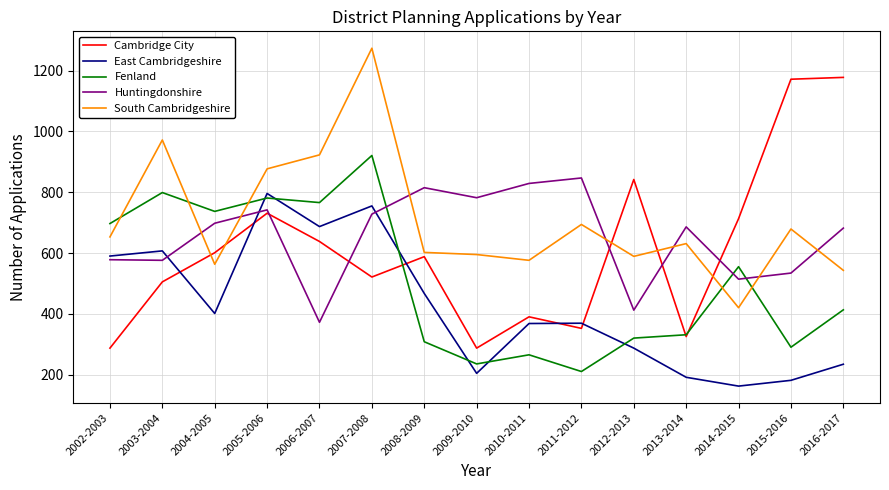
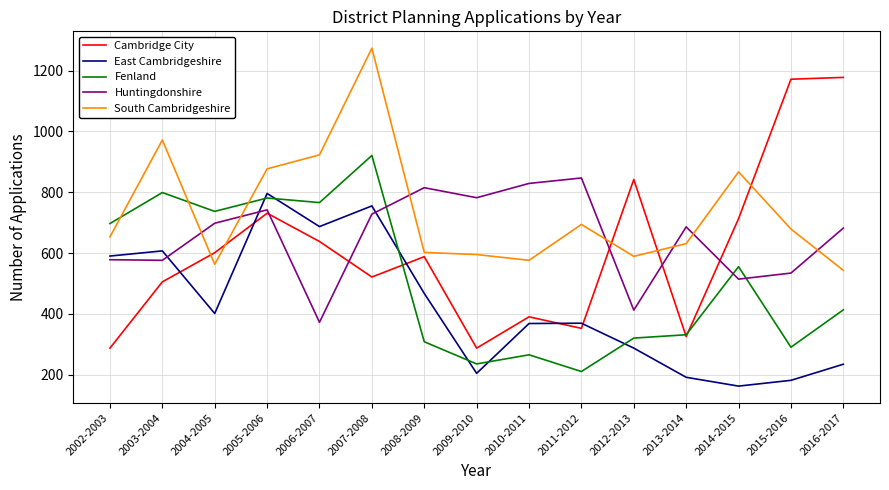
  {
    "Cambridge City": {
      "2002-2003": 290,
      "2003-2004": 510,
      "2004-2005": 600,
      "2005-2006": 730,
      "2006-2007": 640,
      "2007-2008": 520,
      "2008-2009": 590,
      "2009-2010": 290,
      "2010-2011": 390,
      "2011-2012": 350,
      "2012-2013": 840,
      "2014-2015": 710,
      "2015-2016": 1170,
      "2016-2017": 1180
    },
    "East Cambridgeshire": {
      "2002-2003": 590,
      "2003-2004": 610,
      "2004-2005": 400,
      "2005-2006": 800,
      "2006-2007": 690,
      "2007-2008": 760,
      "2008-2009": 470,
      "2009-2010": 200,
      "2010-2011": 370,
      "2011-2012": 370,
      "2012-2013": 290,
      "2013-2014": 190,
      "2014-2015": 160,
      "2015-2016": 180,
      "2016-2017": 230
    },
    "Fenland": {
      "2002-2003": 700,
      "2003-2004": 800,
      "2004-2005": 740,
      "2005-2006": 780,
      "2006-2007": 770,
      "2007-2008": 920,
      "2008-2009": 310,
      "2009-2010": 240,
      "2010-2011": 270,
      "2011-2012": 210,
      "2012-2013": 320,
      "2014-2015": 560,
      "2015-2016": 290,
      "2016-2017": 410
    },
    "Huntingdonshire": {
      "2002-2003": 580,
      "2003-2004": 580,
      "2004-2005": 700,
      "2005-2006": 740,
      "2006-2007": 370,
      "2007-2008": 730,
      "2008-2009": 820,
      "2009-2010": 780,
      "2010-2011": 830,
      "2011-2012": 850,
      "2012-2013": 410,
      "2013-2014": 690,
      "2014-2015": 510,
      "2015-2016": 530,
      "2016-2017": 680
    },
    "South Cambridgeshire": {
      "2002-2003": 650,
      "2003-2004": 970,
      "2004-2005": 560,
      "2005-2006": 880,
      "2006-2007": 920,
      "2007-2008": 1270,
      "2008-2009": 600,
      "2009-2010": 600,
      "2010-2011": 580,
      "2011-2012": 690,
      "2012-2013": 590,
      "2013-2014": 630,
-     "2014-2015": 420,
+     "2014-2015": 870,
      "2015-2016": 680,
      "2016-2017": 540
    }
  }
